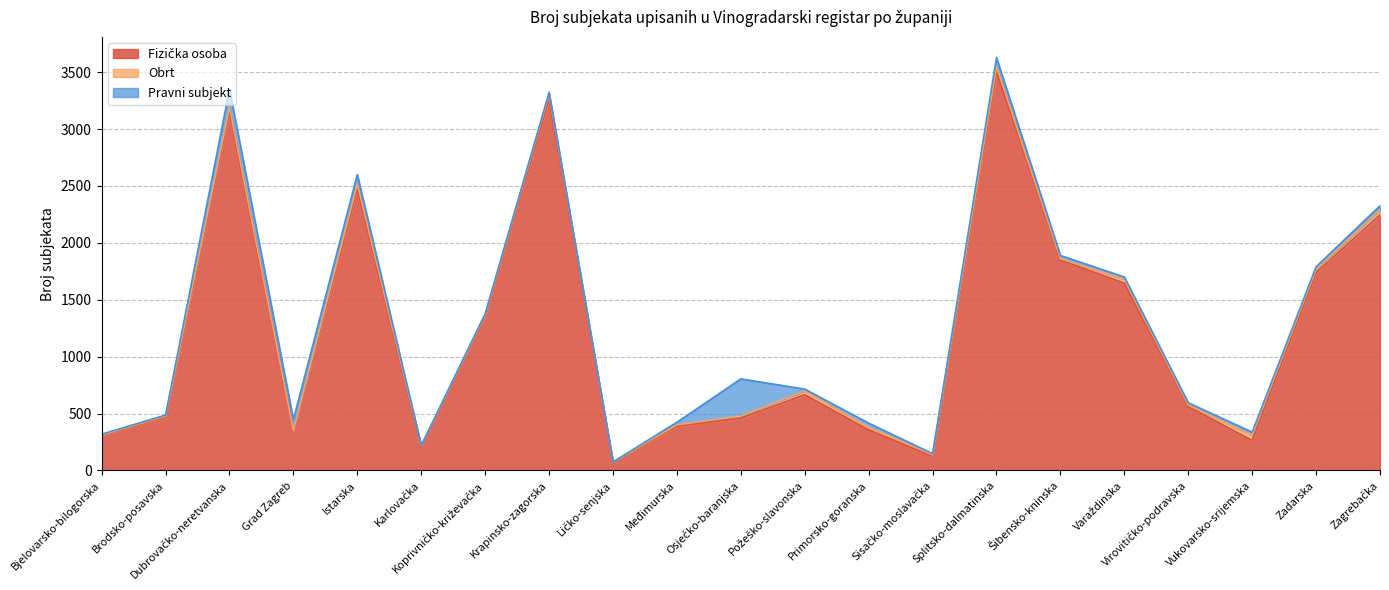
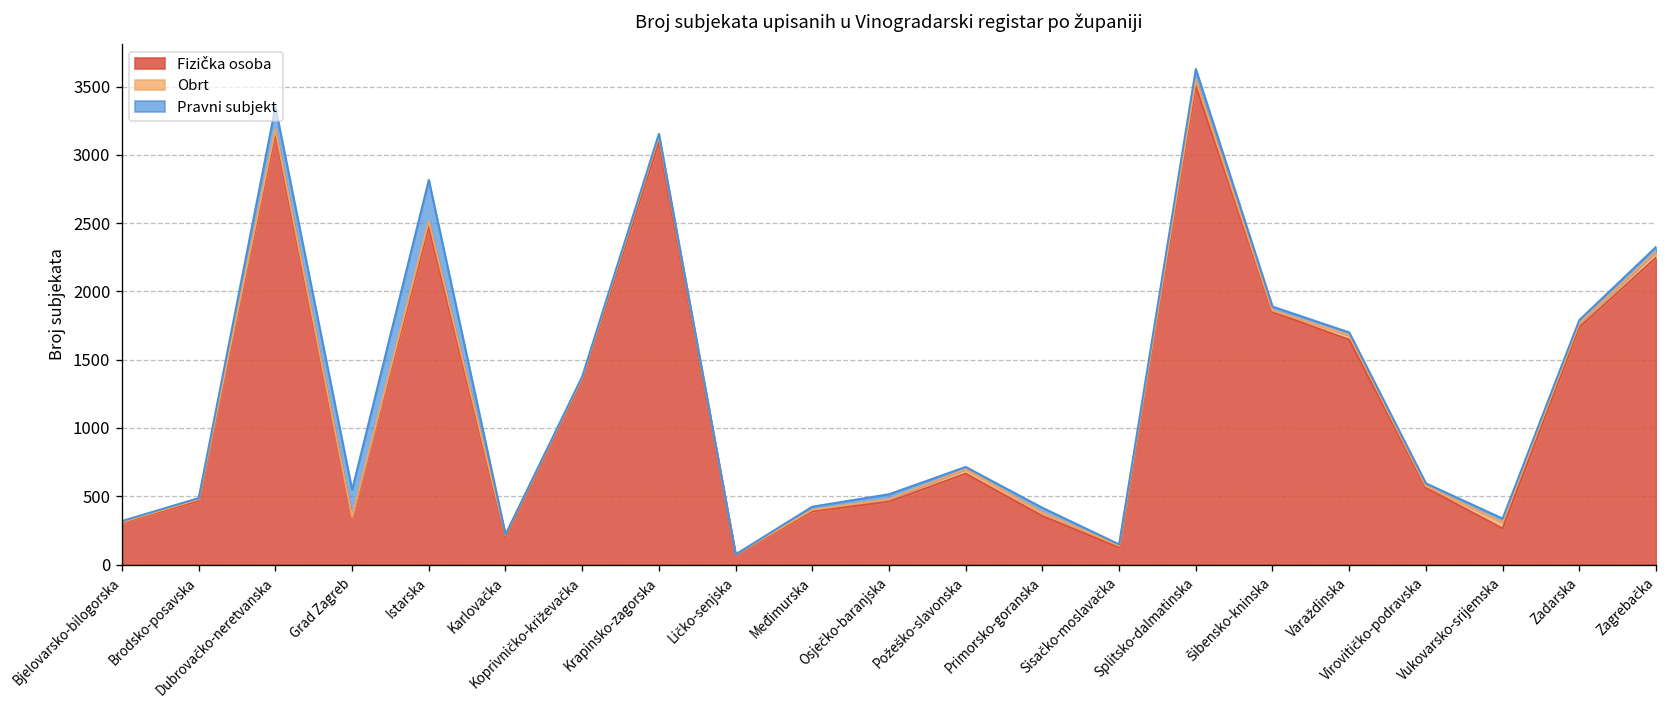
  {
    "Fizička osoba": {
      "Dubrovačko-neretvanska": 3150,
      "Istarska": 2470,
-     "Krapinsko-zagorska": 3260,
+     "Krapinsko-zagorska": 3100,
      "Požeško-slavonska": 670,
      "Primorsko-goranska": 360,
      "Splitsko-dalmatinska": 3510,
      "Varaždinska": 1650,
      "Vukovarsko-srijemska": 260,
      "Zadarska": 1740,
      "Zagrebačka": 2250
    },
    "Obrt": {
      "Dubrovačko-neretvanska": 30,
      "Istarska": 40,
      "Primorsko-goranska": 30,
      "Splitsko-dalmatinska": 40,
      "Vukovarsko-srijemska": 50,
      "Zadarska": 30,
      "Zagrebačka": 50
    },
    "Pravni subjekt": {
-     "Grad Zagreb": 100,
-     "Istarska": 80,
+     "Grad Zagreb": 200,
+     "Istarska": 300,
      "Međimurska": 20,
-     "Osječko-baranjska": 330,
+     "Osječko-baranjska": 40,
      "Primorsko-goranska": 40,
      "Splitsko-dalmatinska": 80,
      "Šibensko-kninska": 30,
      "Vukovarsko-srijemska": 30,
      "Zadarska": 20,
      "Zagrebačka": 30
    }
  }
